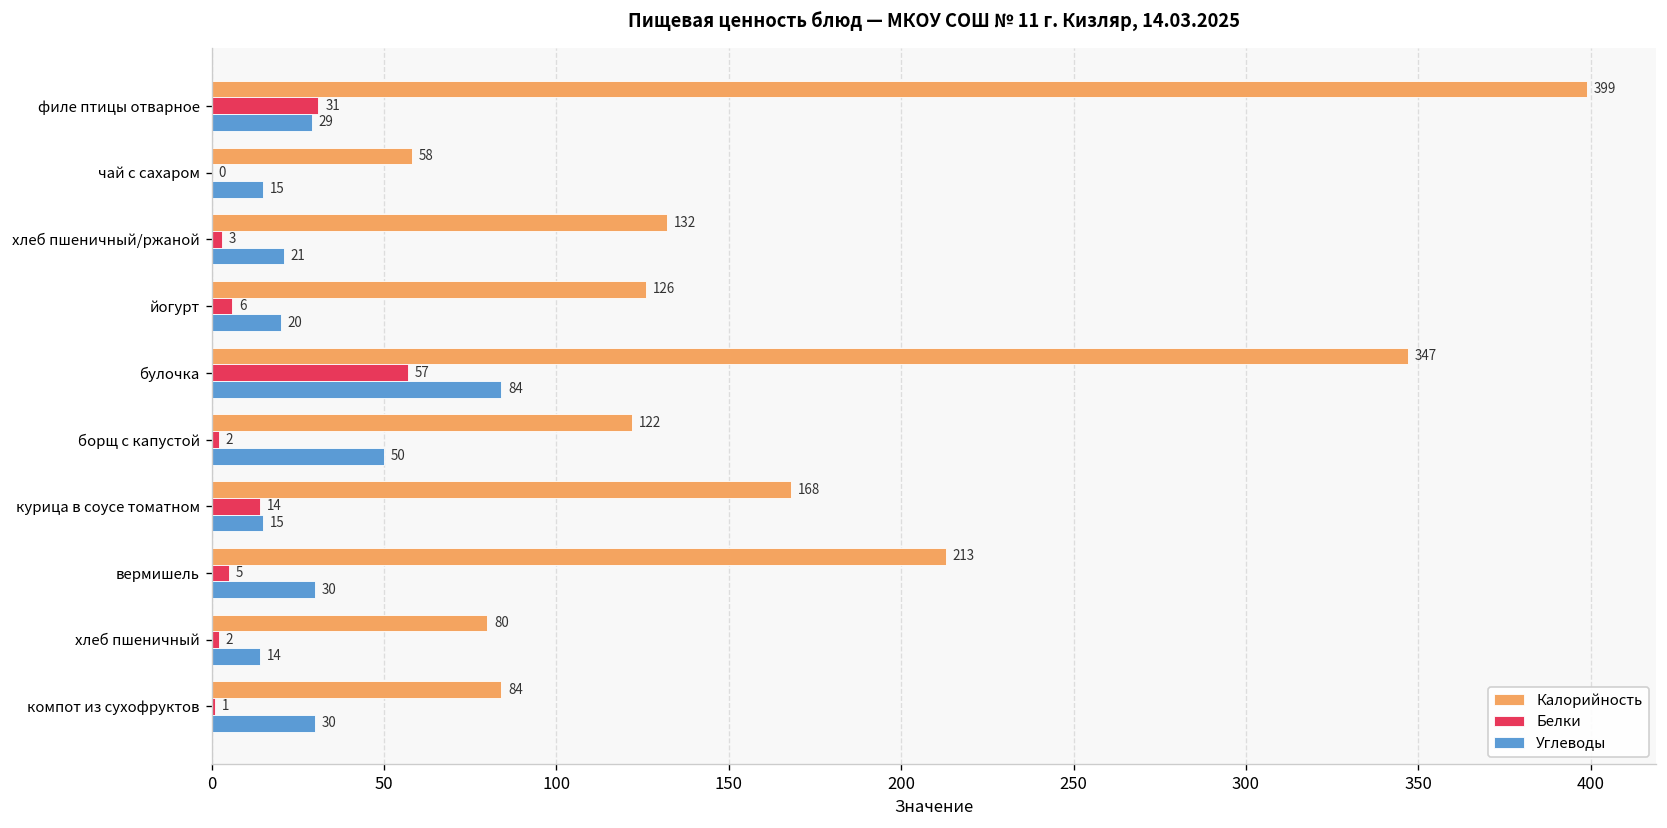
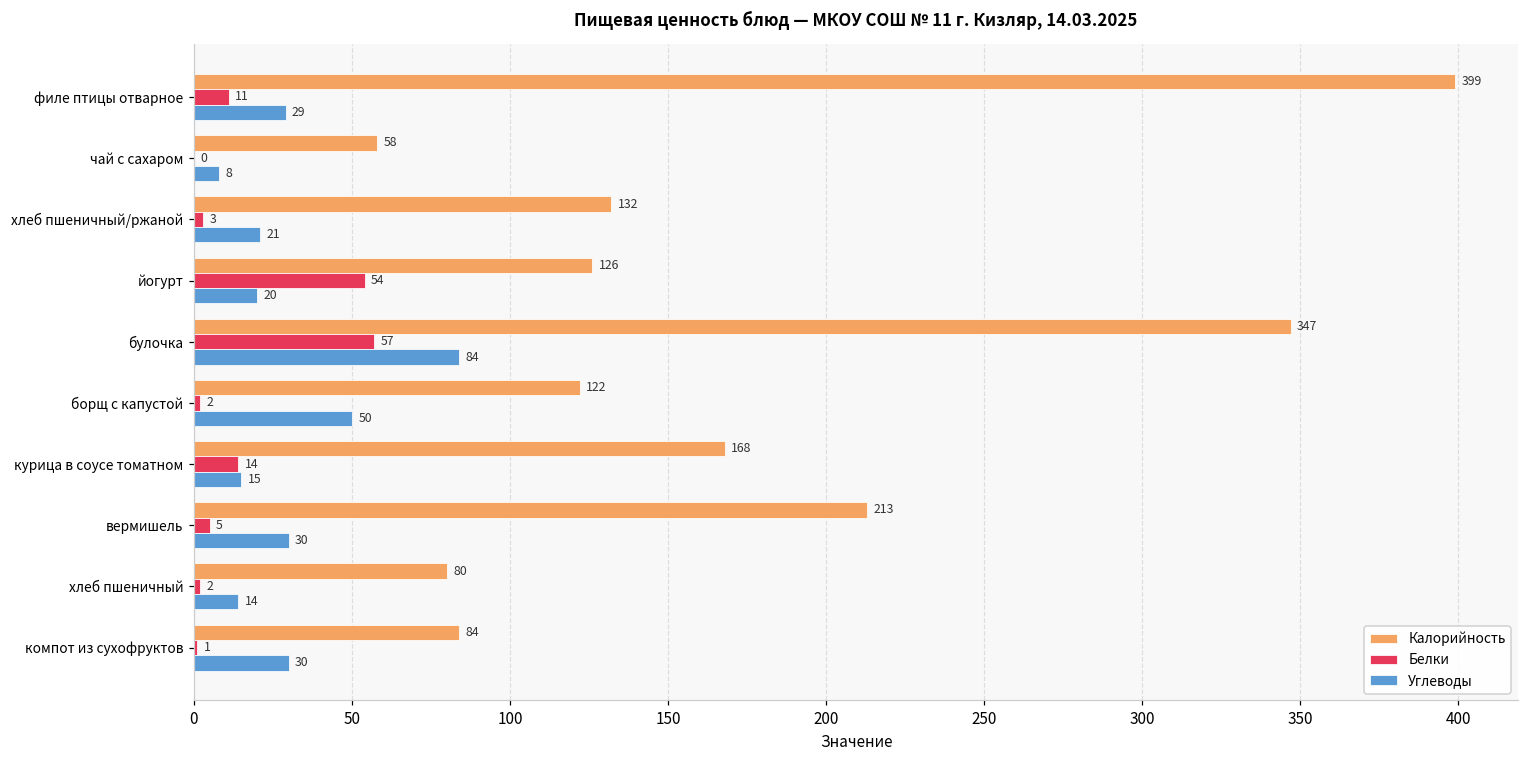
  {
    "Калорийность": {
      "филе птицы отварное": 399,
      "чай с сахаром": 58,
      "хлеб пшеничный/ржаной": 132,
      "йогурт": 126,
      "булочка": 347,
      "борщ с капустой": 122,
      "курица в соусе томатном": 168,
      "вермишель": 213,
      "хлеб пшеничный": 80,
      "компот из сухофруктов": 84
    },
    "Белки": {
-     "филе птицы отварное": 31,
+     "филе птицы отварное": 11,
      "чай с сахаром": 0,
      "хлеб пшеничный/ржаной": 3,
-     "йогурт": 6,
+     "йогурт": 54,
      "булочка": 57,
      "борщ с капустой": 2,
      "курица в соусе томатном": 14,
      "вермишель": 5,
      "хлеб пшеничный": 2,
      "компот из сухофруктов": 1
    },
    "Углеводы": {
      "филе птицы отварное": 29,
-     "чай с сахаром": 15,
+     "чай с сахаром": 8,
      "хлеб пшеничный/ржаной": 21,
      "йогурт": 20,
      "булочка": 84,
      "борщ с капустой": 50,
      "курица в соусе томатном": 15,
      "вермишель": 30,
      "хлеб пшеничный": 14,
      "компот из сухофруктов": 30
    }
  }
